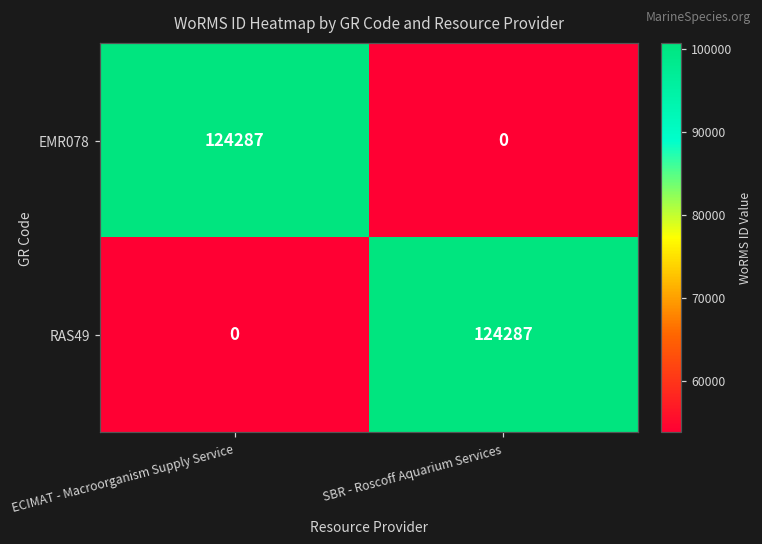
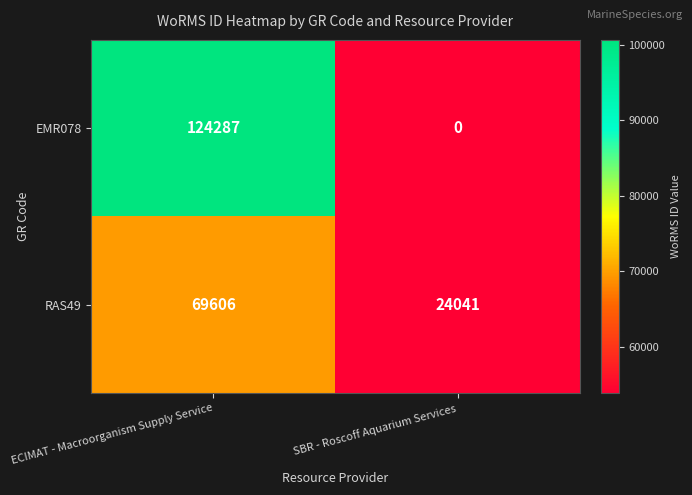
  {
    "EMR078": {
      "ECIMAT - Macroorganism Supply Service": 124287,
      "SBR - Roscoff Aquarium Services": 0
    },
    "RAS49": {
-     "ECIMAT - Macroorganism Supply Service": 0,
-     "SBR - Roscoff Aquarium Services": 124287
+     "ECIMAT - Macroorganism Supply Service": 69606,
+     "SBR - Roscoff Aquarium Services": 24041
    }
  }
